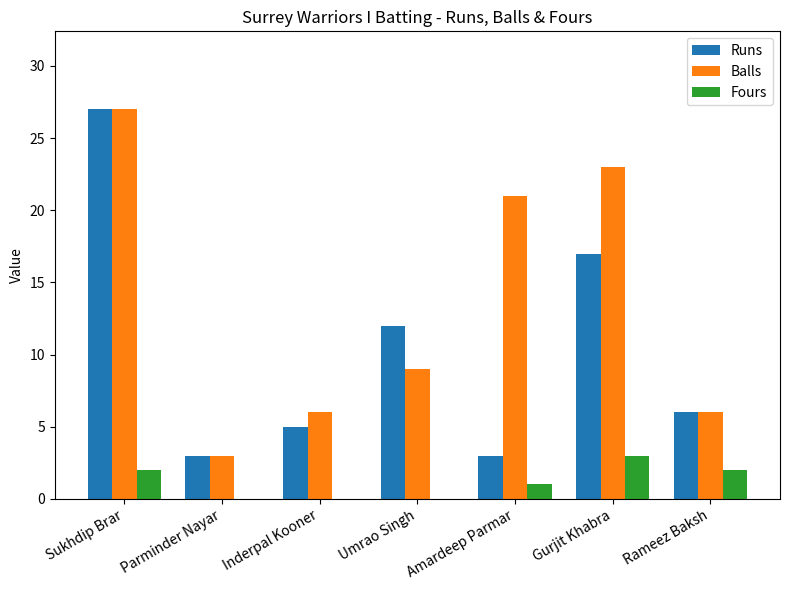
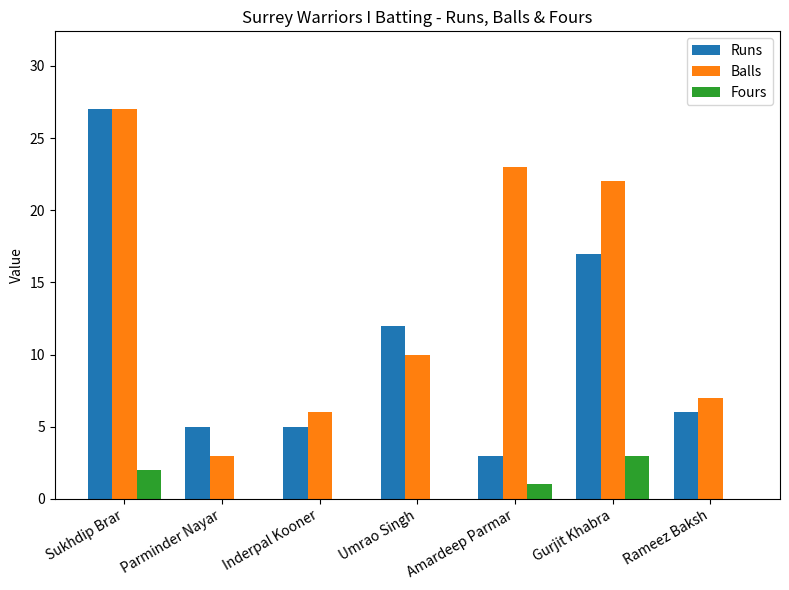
  {
    "Runs": {
      "Sukhdip Brar": 27,
-     "Parminder Nayar": 3,
+     "Parminder Nayar": 5,
      "Inderpal Kooner": 5,
      "Umrao Singh": 12,
      "Amardeep Parmar": 3,
      "Gurjit Khabra": 17,
      "Rameez Baksh": 6
    },
    "Balls": {
      "Sukhdip Brar": 27,
      "Parminder Nayar": 3,
      "Inderpal Kooner": 6,
-     "Umrao Singh": 9,
-     "Amardeep Parmar": 21,
-     "Gurjit Khabra": 23,
-     "Rameez Baksh": 6
+     "Umrao Singh": 10,
+     "Amardeep Parmar": 23,
+     "Gurjit Khabra": 22,
+     "Rameez Baksh": 7
    },
    "Fours": {
      "Sukhdip Brar": 2,
      "Parminder Nayar": 0,
      "Inderpal Kooner": 0,
      "Umrao Singh": 0,
      "Amardeep Parmar": 1,
      "Gurjit Khabra": 3,
-     "Rameez Baksh": 2
+     "Rameez Baksh": 0
    }
  }
